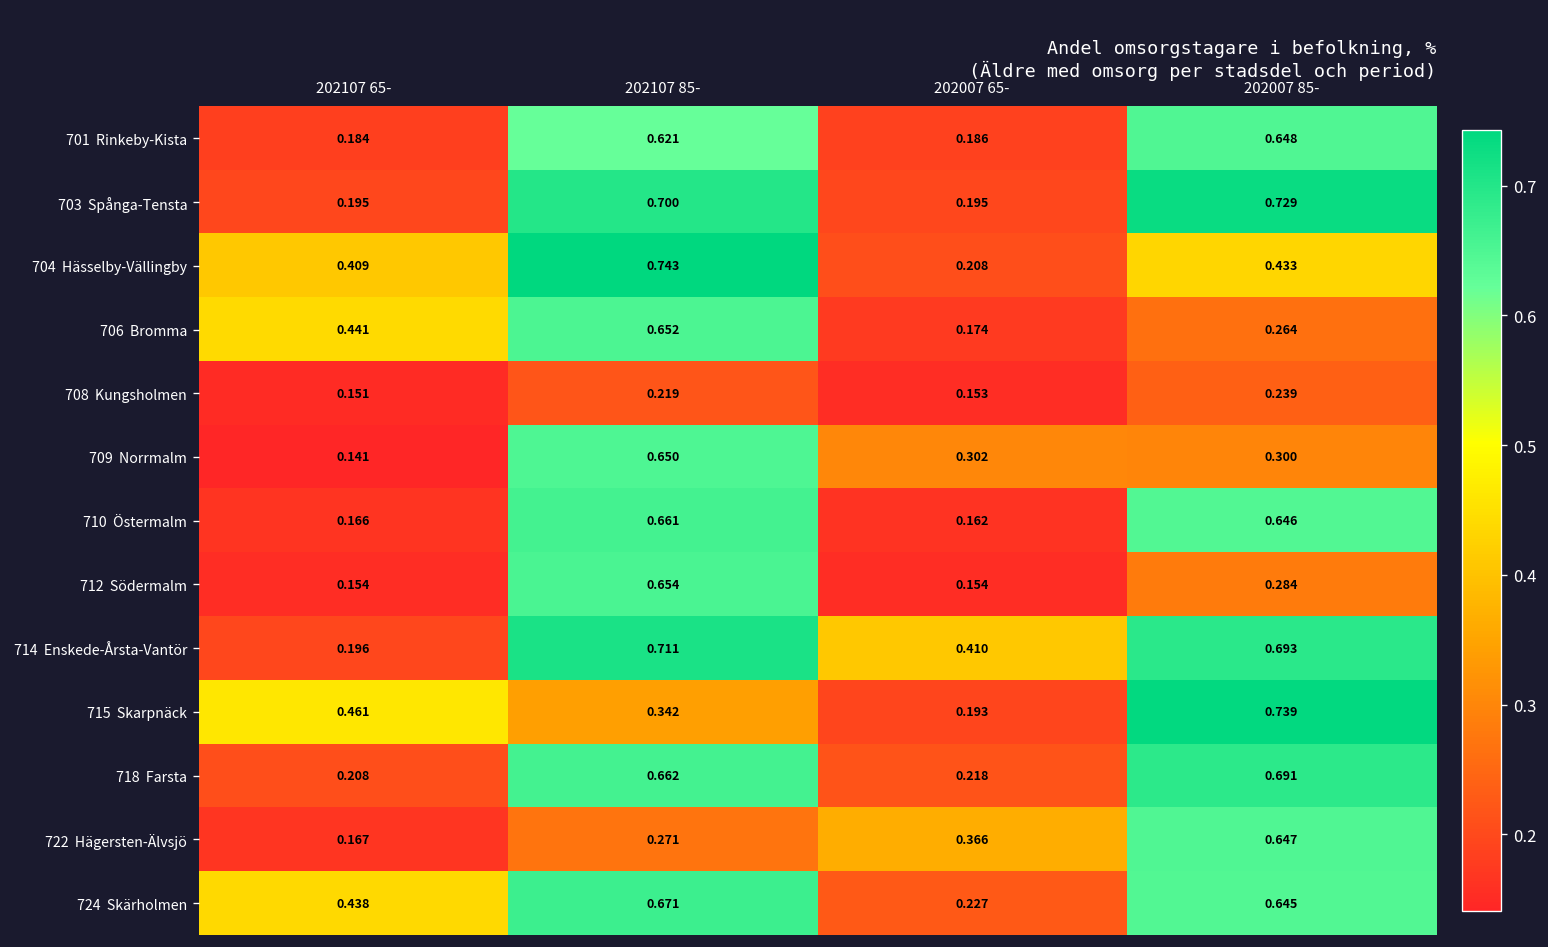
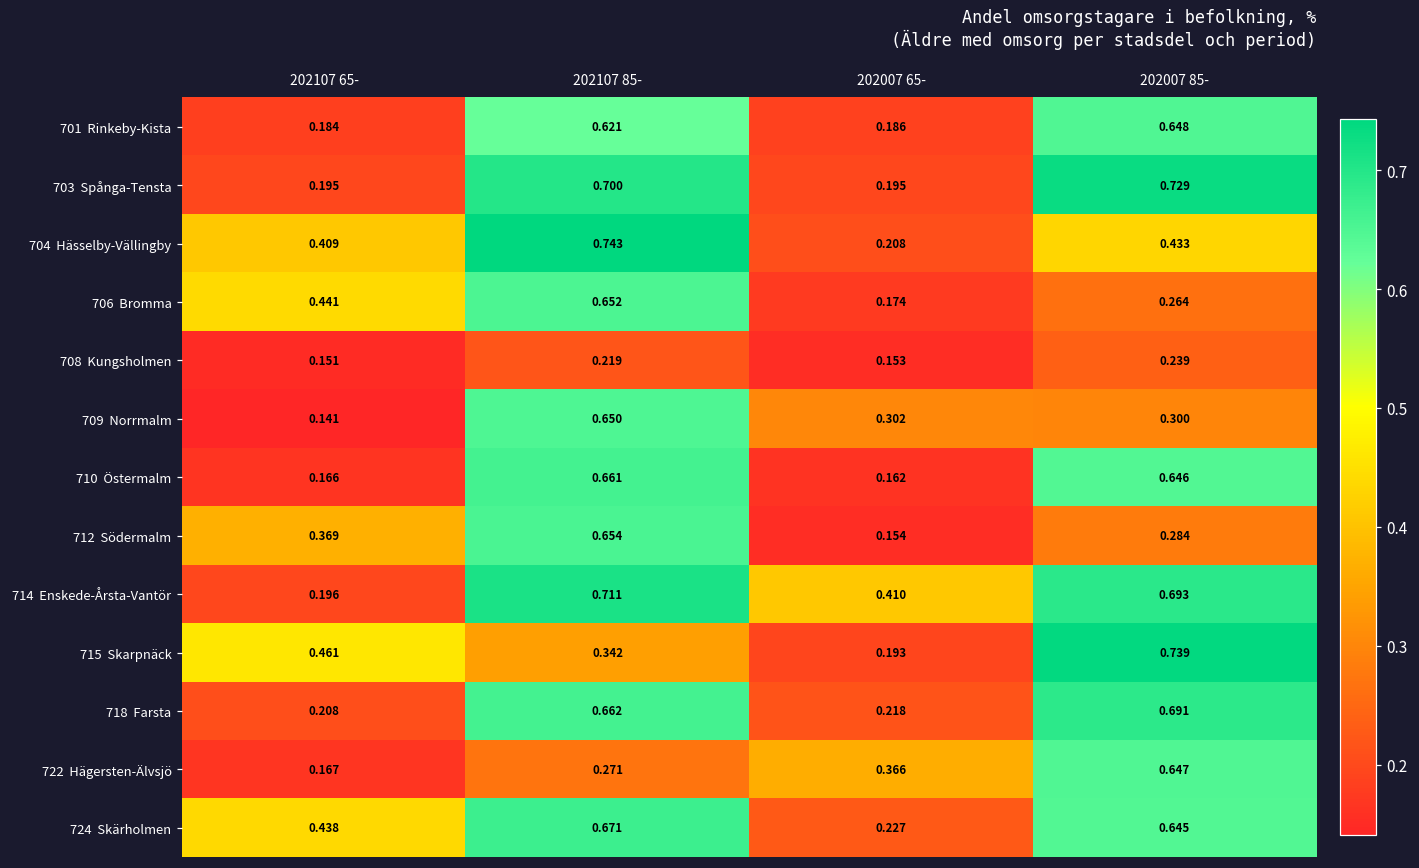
  {
    "701 Rinkeby-Kista": {
      "202107 65-": 0.184,
      "202107 85-": 0.621,
      "202007 65-": 0.186,
      "202007 85-": 0.648
    },
    "703 Spånga-Tensta": {
      "202107 65-": 0.195,
      "202107 85-": 0.700,
      "202007 65-": 0.195,
      "202007 85-": 0.729
    },
    "704 Hässelby-Vällingby": {
      "202107 65-": 0.409,
      "202107 85-": 0.743,
      "202007 65-": 0.208,
      "202007 85-": 0.433
    },
    "706 Bromma": {
      "202107 65-": 0.441,
      "202107 85-": 0.652,
      "202007 65-": 0.174,
      "202007 85-": 0.264
    },
    "708 Kungsholmen": {
      "202107 65-": 0.151,
      "202107 85-": 0.219,
      "202007 65-": 0.153,
      "202007 85-": 0.239
    },
    "709 Norrmalm": {
      "202107 65-": 0.141,
      "202107 85-": 0.650,
      "202007 65-": 0.302,
      "202007 85-": 0.300
    },
    "710 Östermalm": {
      "202107 65-": 0.166,
      "202107 85-": 0.661,
      "202007 65-": 0.162,
      "202007 85-": 0.646
    },
    "712 Södermalm": {
-     "202107 65-": 0.154,
+     "202107 65-": 0.369,
      "202107 85-": 0.654,
      "202007 65-": 0.154,
      "202007 85-": 0.284
    },
    "714 Enskede-Årsta-Vantör": {
      "202107 65-": 0.196,
      "202107 85-": 0.711,
      "202007 65-": 0.410,
      "202007 85-": 0.693
    },
    "715 Skarpnäck": {
      "202107 65-": 0.461,
      "202107 85-": 0.342,
      "202007 65-": 0.193,
      "202007 85-": 0.739
    },
    "718 Farsta": {
      "202107 65-": 0.208,
      "202107 85-": 0.662,
      "202007 65-": 0.218,
      "202007 85-": 0.691
    },
    "722 Hägersten-Älvsjö": {
      "202107 65-": 0.167,
      "202107 85-": 0.271,
      "202007 65-": 0.366,
      "202007 85-": 0.647
    },
    "724 Skärholmen": {
      "202107 65-": 0.438,
      "202107 85-": 0.671,
      "202007 65-": 0.227,
      "202007 85-": 0.645
    }
  }
